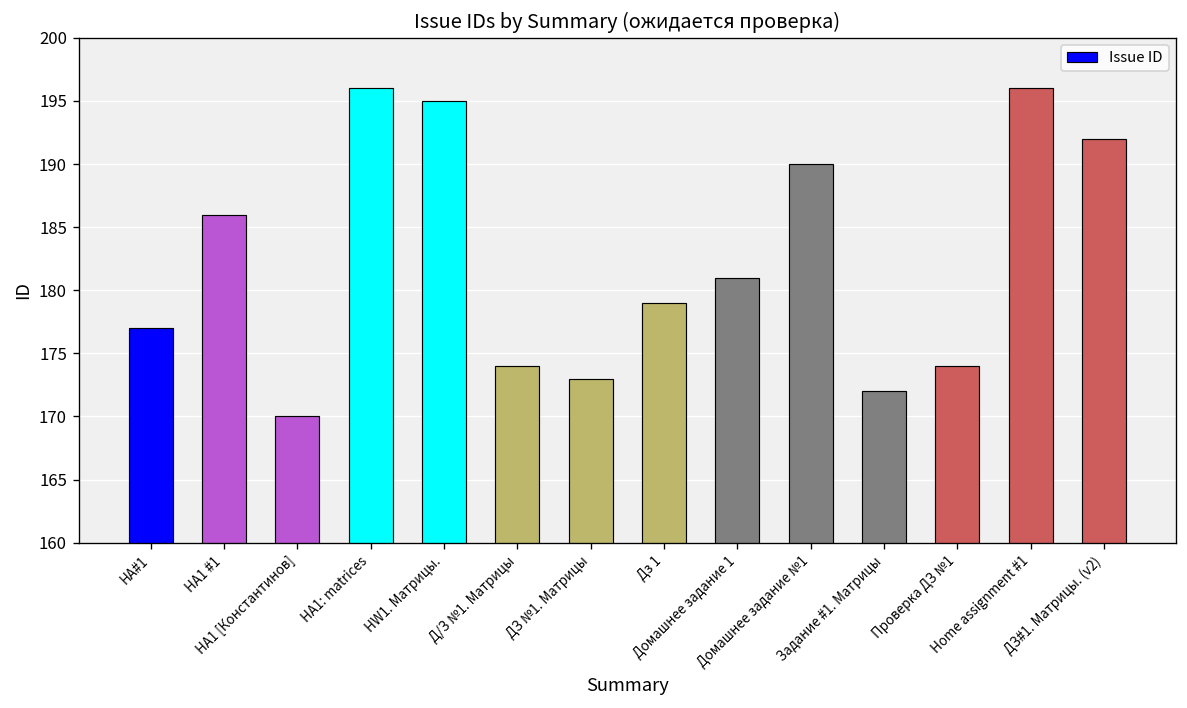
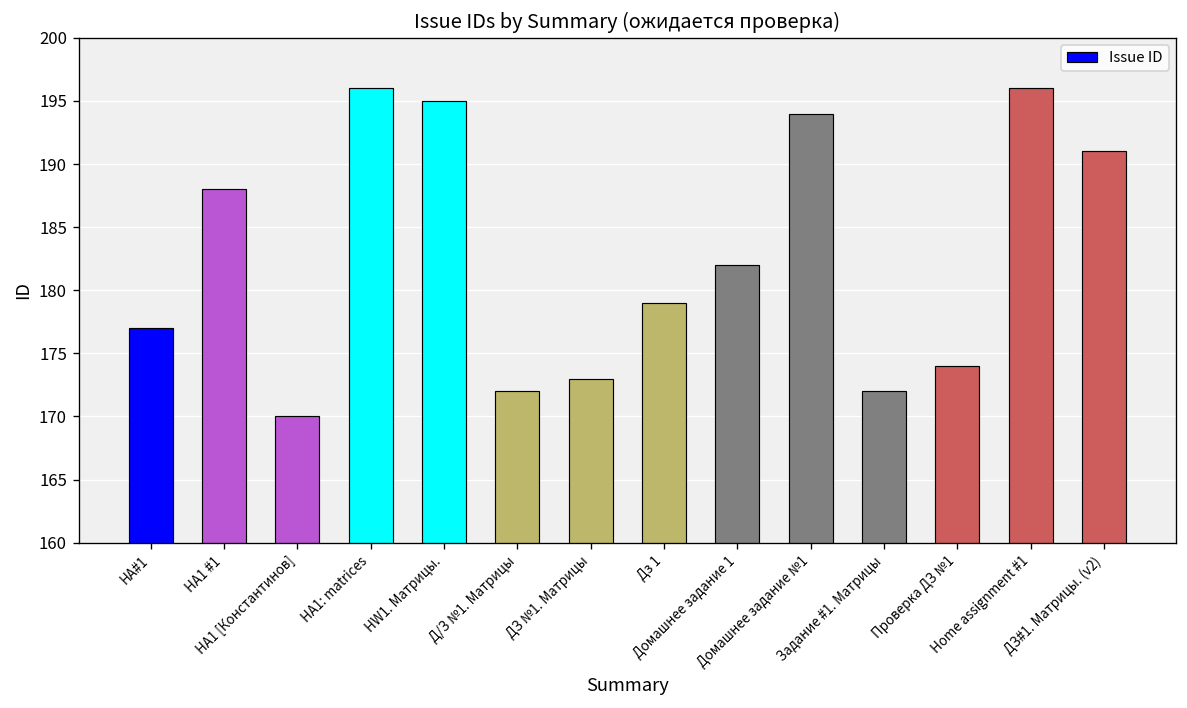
  {
    "HA#1": 177,
-   "HA1 #1": 186,
+   "HA1 #1": 188,
    "HA1 [Константинов]": 170,
    "HA1: matrices": 196,
    "HW1. Матрицы.": 195,
-   "Д/З №1. Матрицы": 174,
+   "Д/З №1. Матрицы": 172,
    "ДЗ №1. Матрицы": 173,
    "Дз 1": 179,
-   "Домашнее задание 1": 181,
-   "Домашнее задание №1": 190,
+   "Домашнее задание 1": 182,
+   "Домашнее задание №1": 194,
    "Задание #1. Матрицы": 172,
    "Проверка ДЗ №1": 174,
    "Home assignment #1": 196,
-   "ДЗ#1. Матрицы. (v2)": 192
+   "ДЗ#1. Матрицы. (v2)": 191
  }
